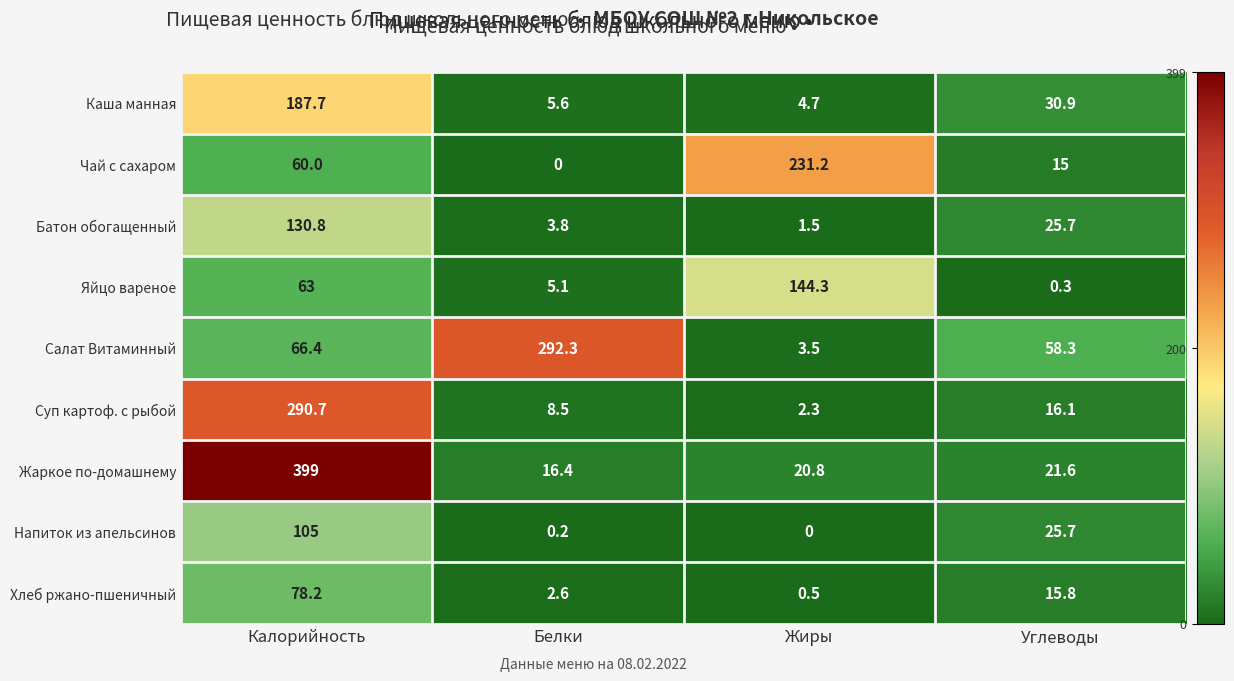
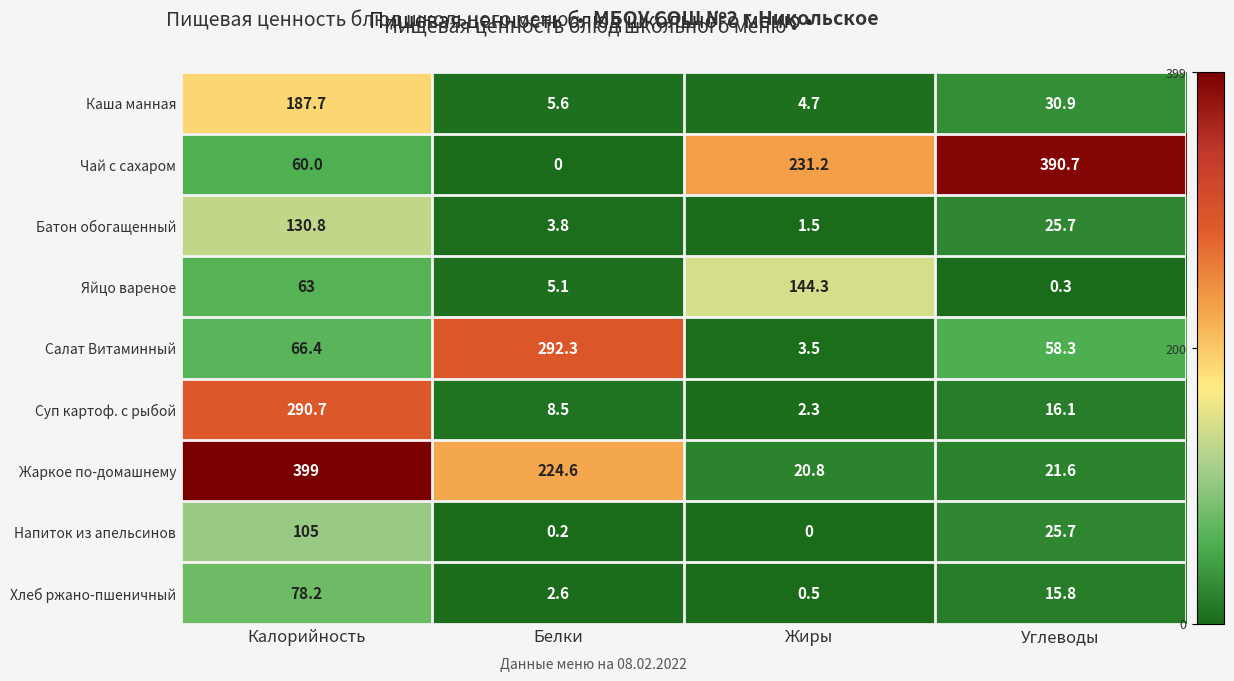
  {
    "Каша манная": {
      "Калорийность": 187.7,
      "Белки": 5.6,
      "Жиры": 4.7,
      "Углеводы": 30.9
    },
    "Чай с сахаром": {
      "Калорийность": 60.0,
      "Белки": 0,
      "Жиры": 231.2,
-     "Углеводы": 15
+     "Углеводы": 390.7
    },
    "Батон обогащенный": {
      "Калорийность": 130.8,
      "Белки": 3.8,
      "Жиры": 1.5,
      "Углеводы": 25.7
    },
    "Яйцо вареное": {
      "Калорийность": 63,
      "Белки": 5.1,
      "Жиры": 144.3,
      "Углеводы": 0.3
    },
    "Салат Витаминный": {
      "Калорийность": 66.4,
      "Белки": 292.3,
      "Жиры": 3.5,
      "Углеводы": 58.3
    },
    "Суп картоф. с рыбой": {
      "Калорийность": 290.7,
      "Белки": 8.5,
      "Жиры": 2.3,
      "Углеводы": 16.1
    },
    "Жаркое по-домашнему": {
      "Калорийность": 399,
-     "Белки": 16.4,
+     "Белки": 224.6,
      "Жиры": 20.8,
      "Углеводы": 21.6
    },
    "Напиток из апельсинов": {
      "Калорийность": 105,
      "Белки": 0.2,
      "Жиры": 0,
      "Углеводы": 25.7
    },
    "Хлеб ржано-пшеничный": {
      "Калорийность": 78.2,
      "Белки": 2.6,
      "Жиры": 0.5,
      "Углеводы": 15.8
    }
  }
